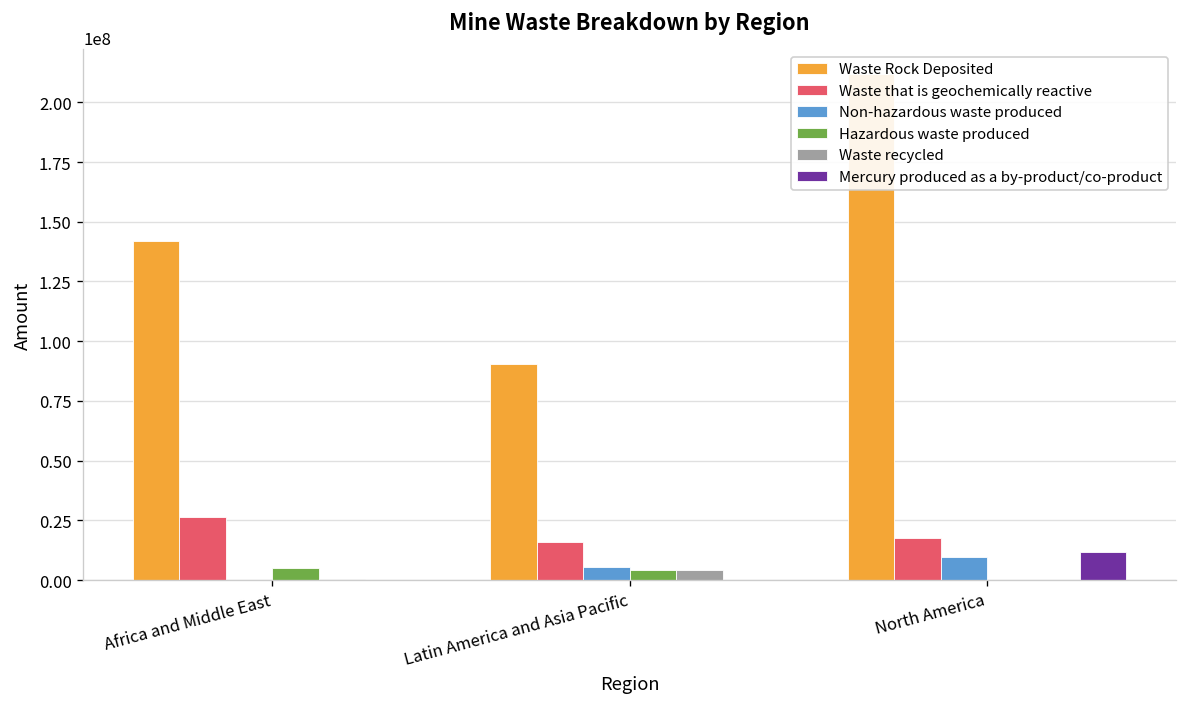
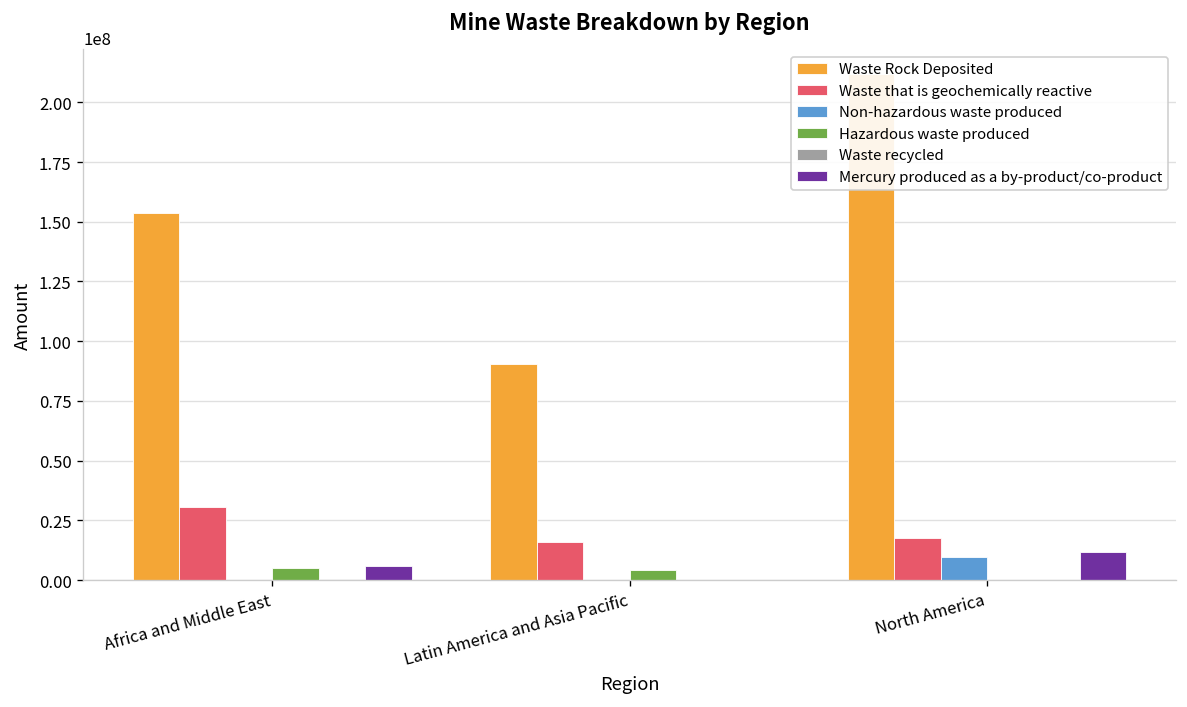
  {
    "Waste Rock Deposited": {
-     "Africa and Middle East": 142000000,
+     "Africa and Middle East": 154000000,
      "Latin America and Asia Pacific": 90000000
    },
    "Waste that is geochemically reactive": {
-     "Africa and Middle East": 27000000,
+     "Africa and Middle East": 31000000,
      "Latin America and Asia Pacific": 16000000,
      "North America": 18000000
    },
    "Non-hazardous waste produced": {
-     "Latin America and Asia Pacific": 5000000,
+     "Latin America and Asia Pacific": 0,
      "North America": 10000000
    },
    "Hazardous waste produced": {
      "Africa and Middle East": 5000000,
      "Latin America and Asia Pacific": 4000000
    },
    "Waste recycled": {
-     "Latin America and Asia Pacific": 4000000
+     "Latin America and Asia Pacific": 0
    },
    "Mercury produced as a by-product/co-product": {
-     "Africa and Middle East": 0,
+     "Africa and Middle East": 6000000,
      "North America": 12000000
    }
  }
